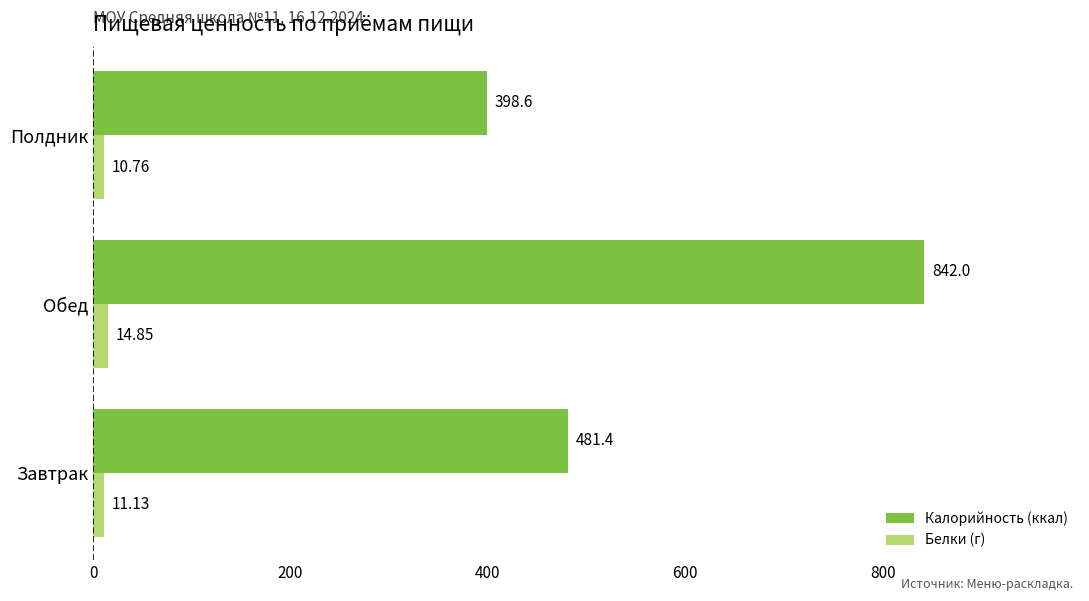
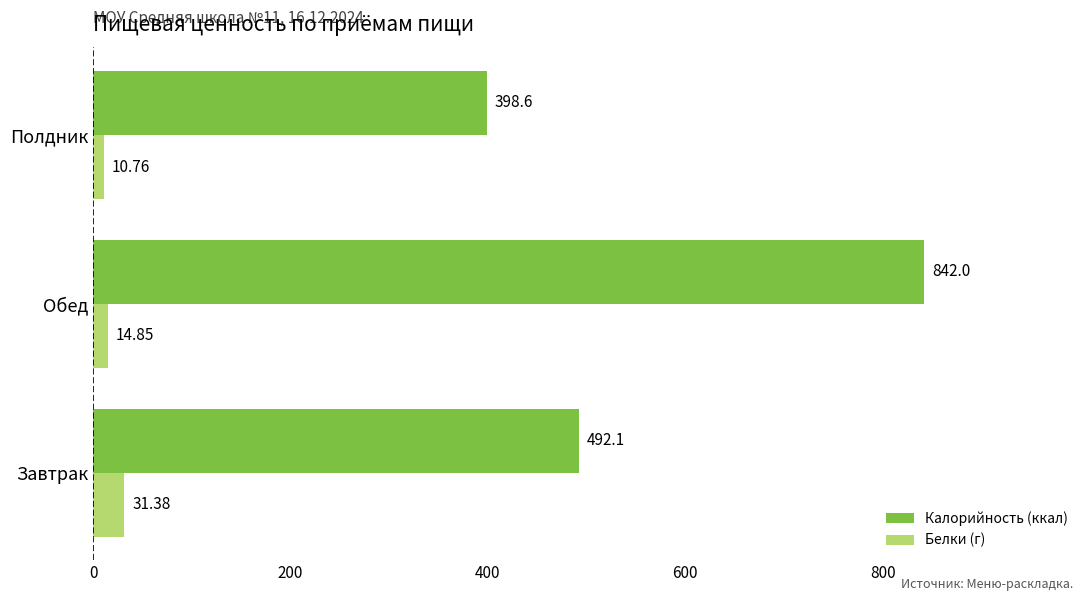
  {
    "Калорийность (ккал)": {
      "Полдник": 398.6,
      "Обед": 842.0,
-     "Завтрак": 481.4
+     "Завтрак": 492.1
    },
    "Белки (г)": {
      "Полдник": 10.76,
      "Обед": 14.85,
-     "Завтрак": 11.13
+     "Завтрак": 31.38
    }
  }
